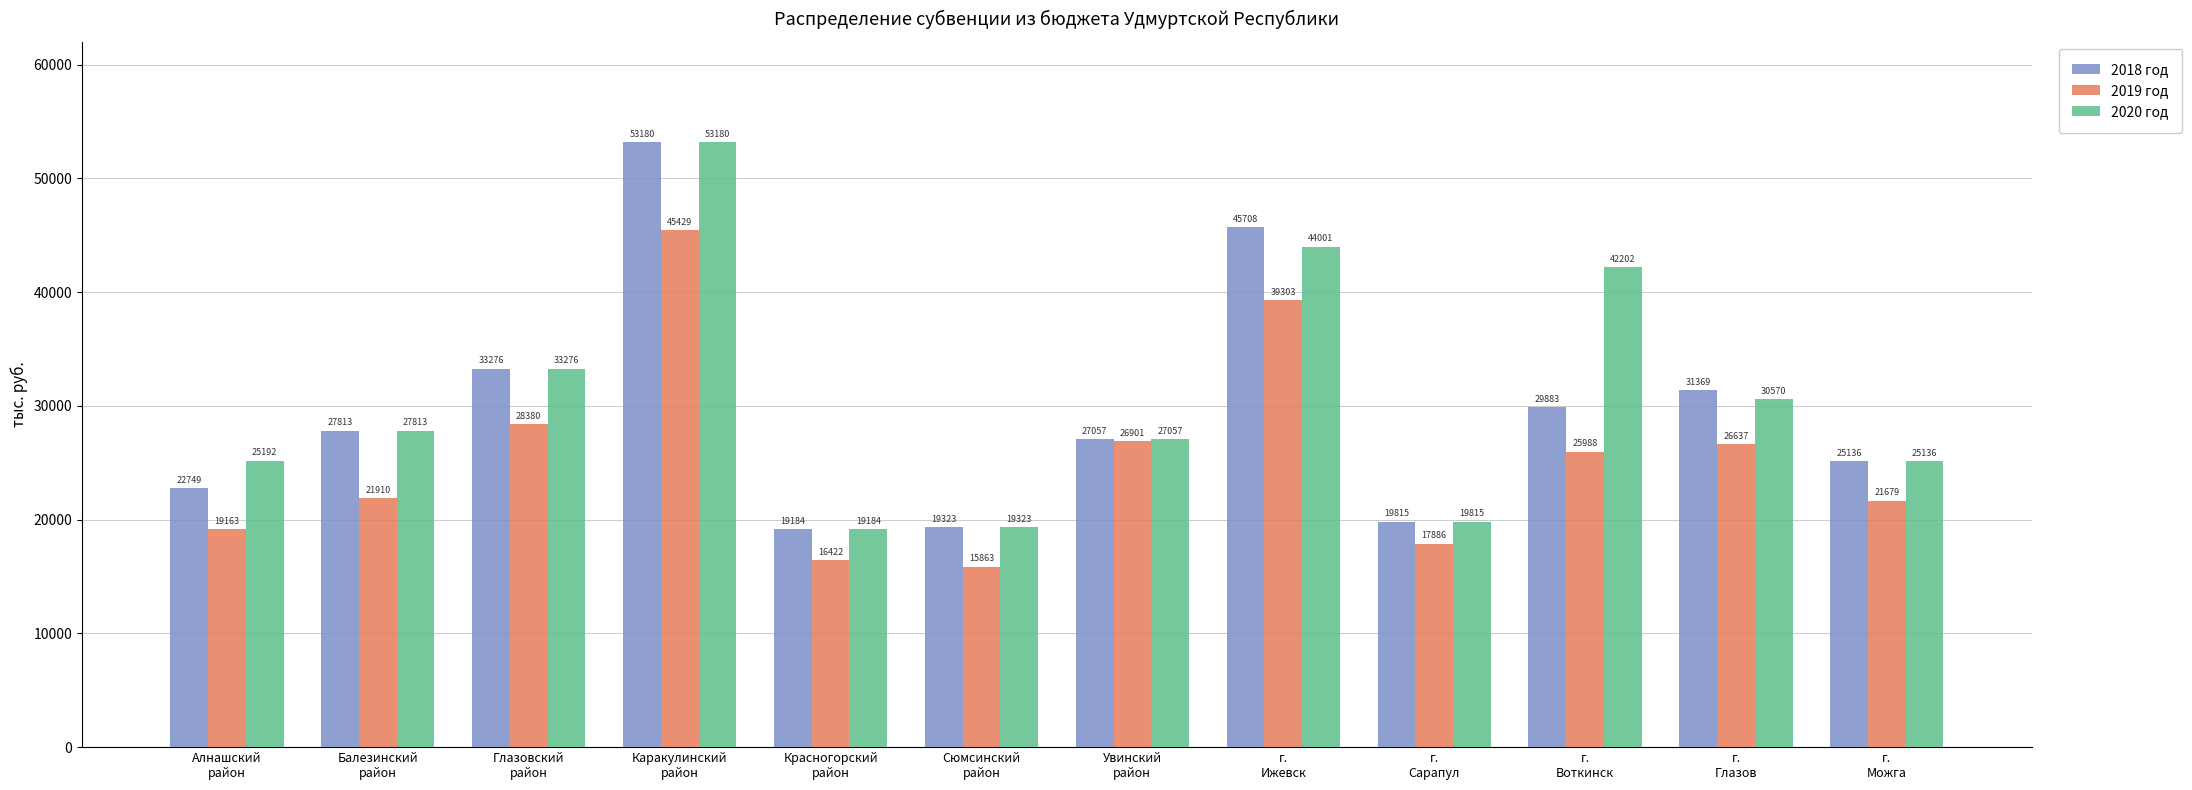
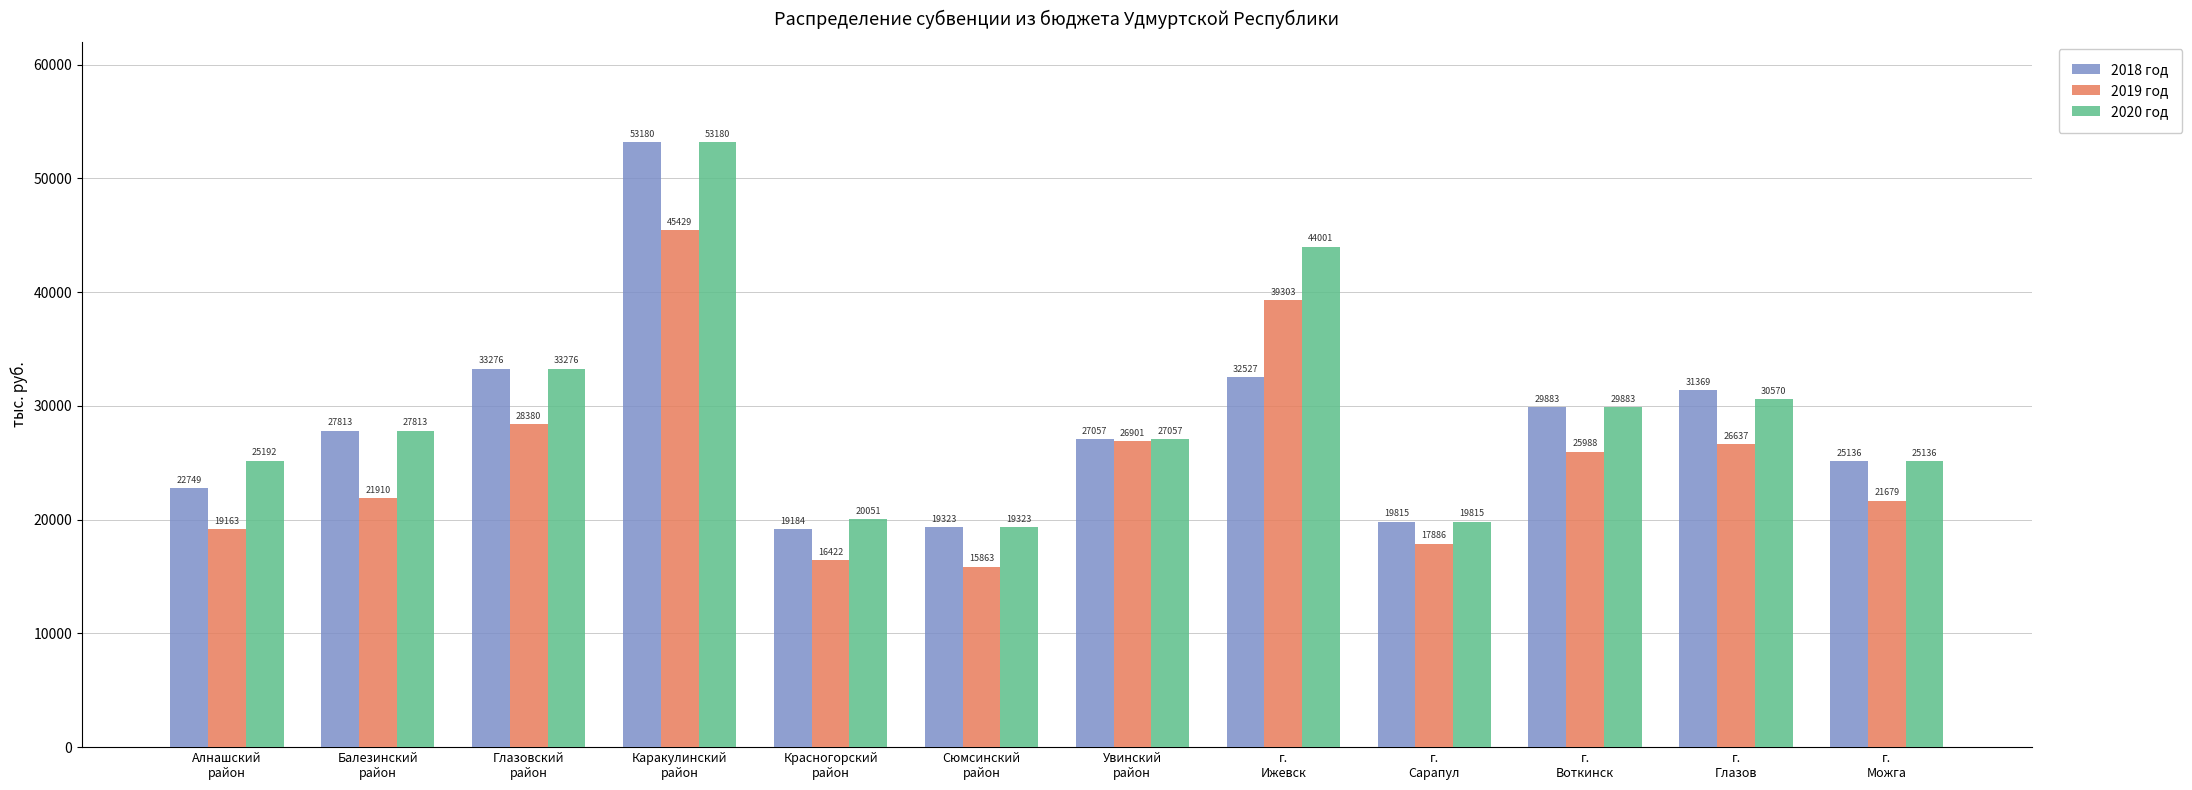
  {
    "2018 год": {
      "Алнашский район": 22749,
      "Балезинский район": 27813,
      "Глазовский район": 33276,
      "Каракулинский район": 53180,
      "Красногорский район": 19184,
      "Сюмсинский район": 19323,
      "Увинский район": 27057,
-     "г. Ижевск": 45708,
+     "г. Ижевск": 32527,
      "г. Сарапул": 19815,
      "г. Воткинск": 29883,
      "г. Глазов": 31369,
      "г. Можга": 25136
    },
    "2019 год": {
      "Алнашский район": 19163,
      "Балезинский район": 21910,
      "Глазовский район": 28380,
      "Каракулинский район": 45429,
      "Красногорский район": 16422,
      "Сюмсинский район": 15863,
      "Увинский район": 26901,
      "г. Ижевск": 39303,
      "г. Сарапул": 17886,
      "г. Воткинск": 25988,
      "г. Глазов": 26637,
      "г. Можга": 21679
    },
    "2020 год": {
      "Алнашский район": 25192,
      "Балезинский район": 27813,
      "Глазовский район": 33276,
      "Каракулинский район": 53180,
-     "Красногорский район": 19184,
+     "Красногорский район": 20051,
      "Сюмсинский район": 19323,
      "Увинский район": 27057,
      "г. Ижевск": 44001,
      "г. Сарапул": 19815,
-     "г. Воткинск": 42202,
+     "г. Воткинск": 29883,
      "г. Глазов": 30570,
      "г. Можга": 25136
    }
  }
